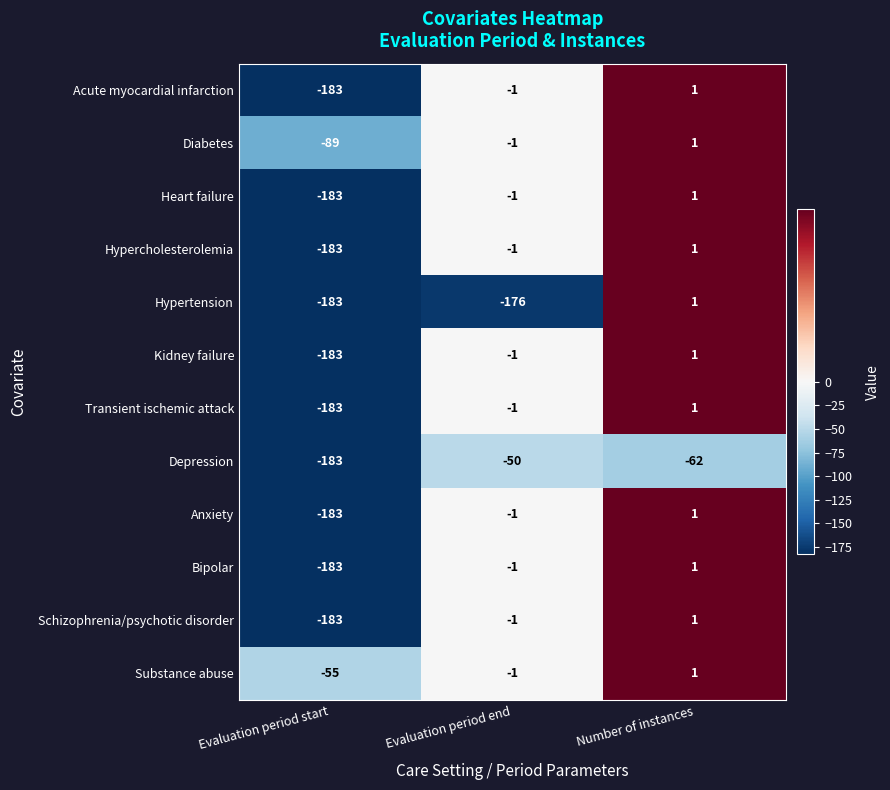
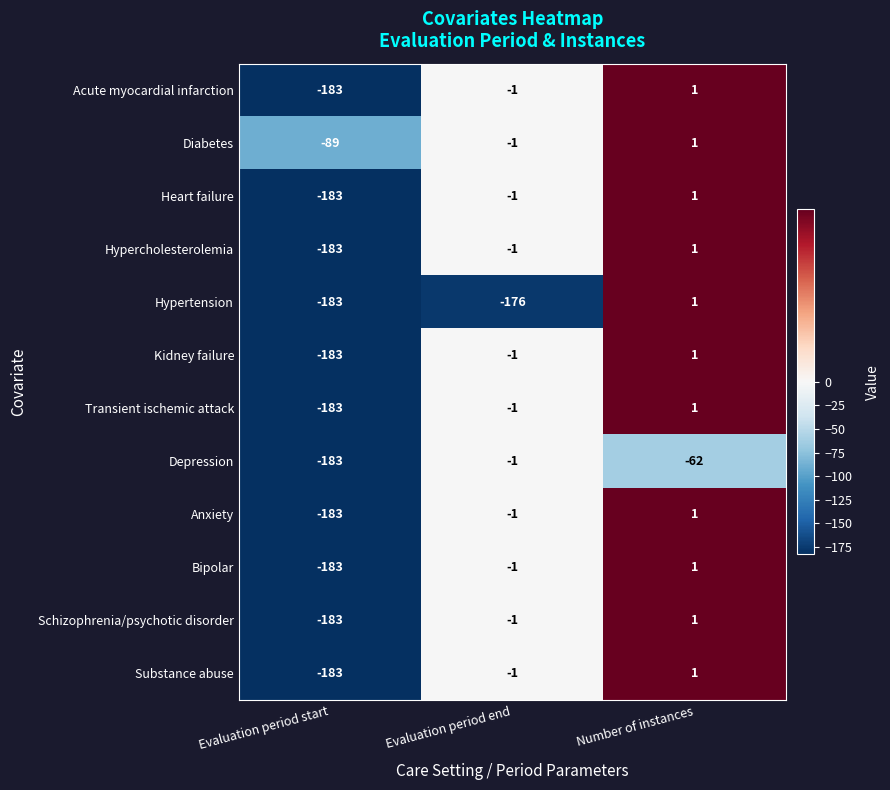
  {
    "Acute myocardial infarction": {
      "Evaluation period start": -183,
      "Evaluation period end": -1,
      "Number of instances": 1
    },
    "Diabetes": {
      "Evaluation period start": -89,
      "Evaluation period end": -1,
      "Number of instances": 1
    },
    "Heart failure": {
      "Evaluation period start": -183,
      "Evaluation period end": -1,
      "Number of instances": 1
    },
    "Hypercholesterolemia": {
      "Evaluation period start": -183,
      "Evaluation period end": -1,
      "Number of instances": 1
    },
    "Hypertension": {
      "Evaluation period start": -183,
      "Evaluation period end": -176,
      "Number of instances": 1
    },
    "Kidney failure": {
      "Evaluation period start": -183,
      "Evaluation period end": -1,
      "Number of instances": 1
    },
    "Transient ischemic attack": {
      "Evaluation period start": -183,
      "Evaluation period end": -1,
      "Number of instances": 1
    },
    "Depression": {
      "Evaluation period start": -183,
-     "Evaluation period end": -50,
+     "Evaluation period end": -1,
      "Number of instances": -62
    },
    "Anxiety": {
      "Evaluation period start": -183,
      "Evaluation period end": -1,
      "Number of instances": 1
    },
    "Bipolar": {
      "Evaluation period start": -183,
      "Evaluation period end": -1,
      "Number of instances": 1
    },
    "Schizophrenia/psychotic disorder": {
      "Evaluation period start": -183,
      "Evaluation period end": -1,
      "Number of instances": 1
    },
    "Substance abuse": {
-     "Evaluation period start": -55,
+     "Evaluation period start": -183,
      "Evaluation period end": -1,
      "Number of instances": 1
    }
  }
